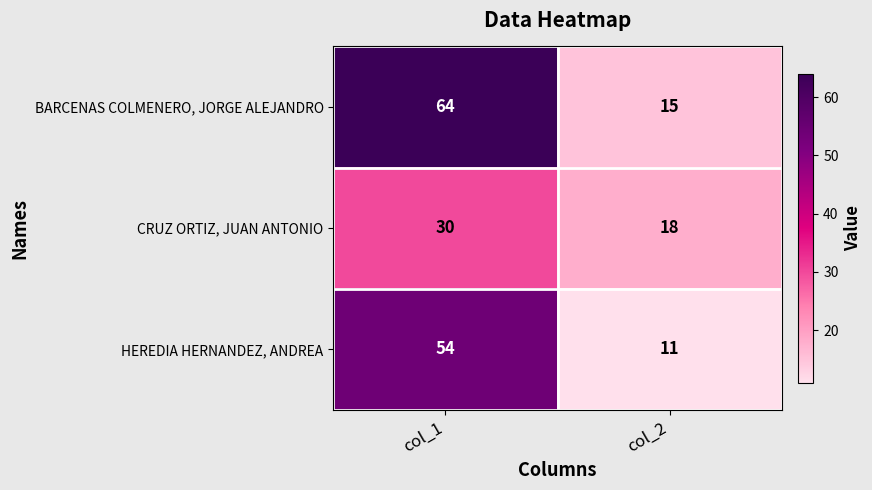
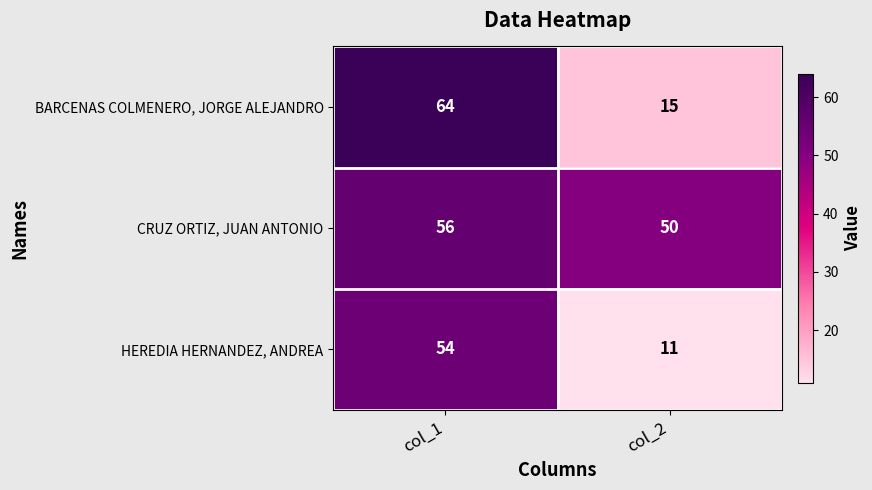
  {
    "BARCENAS COLMENERO, JORGE ALEJANDRO": {
      "col_1": 64,
      "col_2": 15
    },
    "CRUZ ORTIZ, JUAN ANTONIO": {
-     "col_1": 30,
-     "col_2": 18
+     "col_1": 56,
+     "col_2": 50
    },
    "HEREDIA HERNANDEZ, ANDREA": {
      "col_1": 54,
      "col_2": 11
    }
  }
